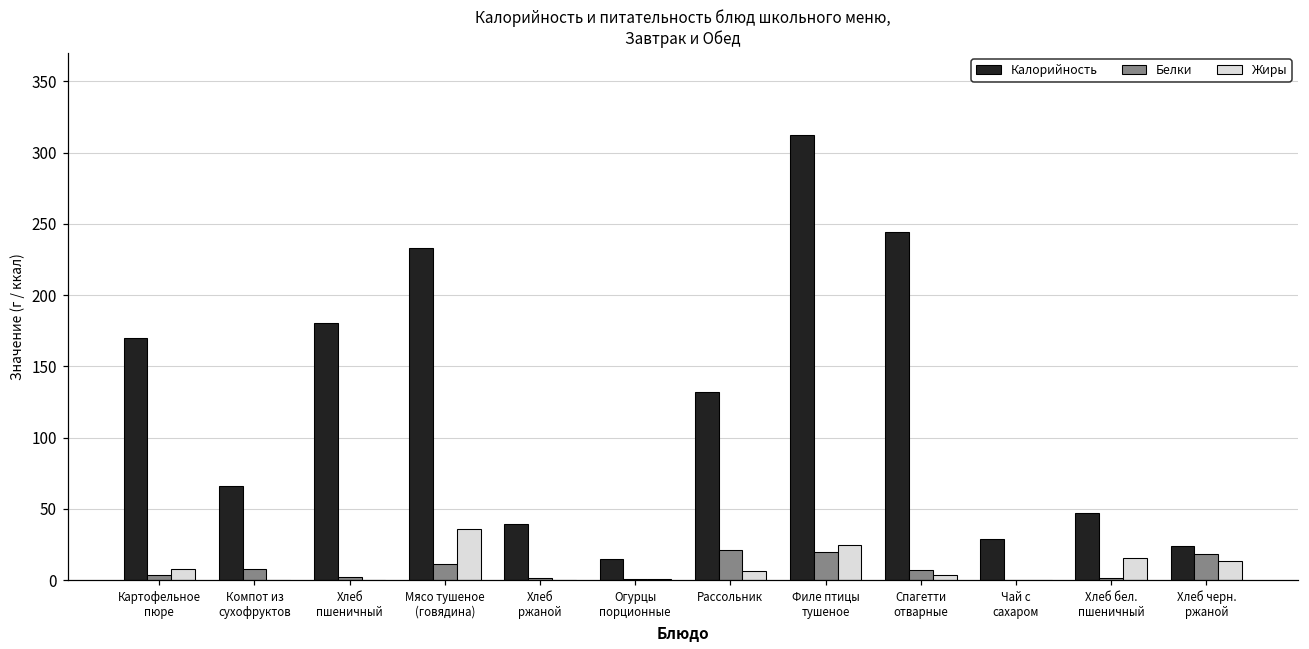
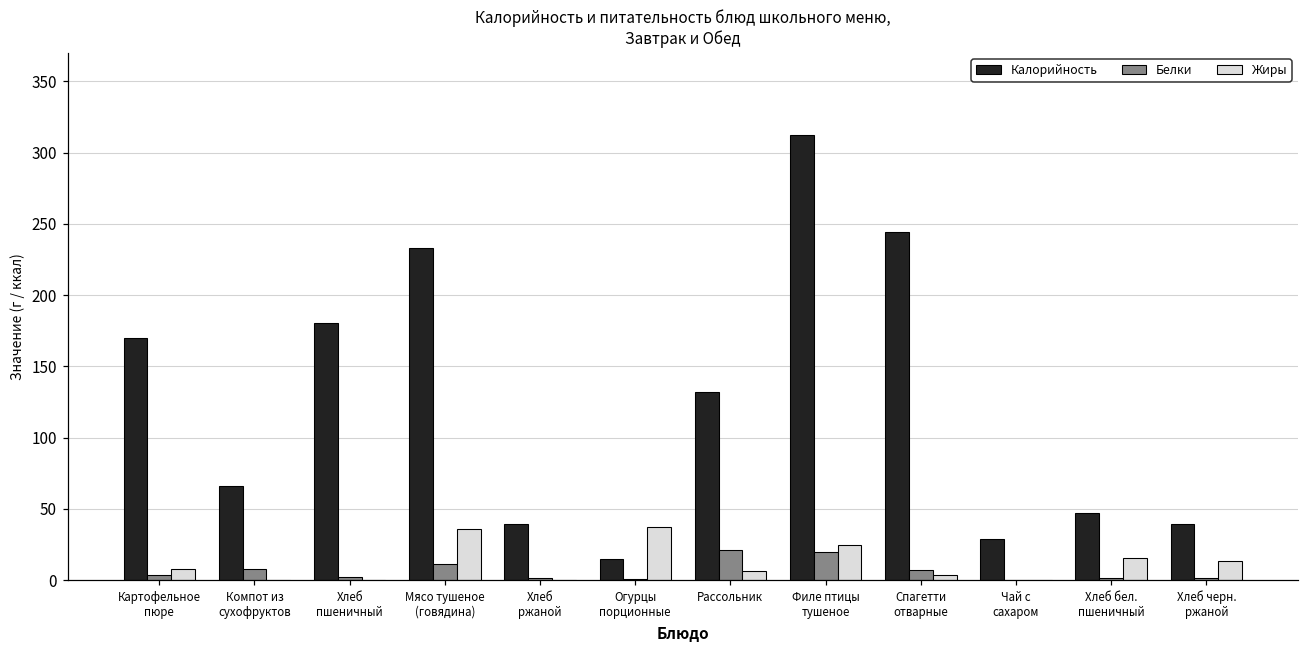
  {
    "Калорийность": {
      "Картофельное пюре": 170,
      "Компот из сухофруктов": 66,
      "Хлеб пшеничный": 181,
      "Мясо тушеное (говядина)": 233,
      "Хлеб ржаной": 40,
      "Огурцы порционные": 15,
      "Рассольник": 132,
      "Филе птицы тушеное": 312,
      "Спагетти отварные": 245,
      "Чай с сахаром": 29,
      "Хлеб бел. пшеничный": 47,
-     "Хлеб черн. ржаной": 24
+     "Хлеб черн. ржаной": 40
    },
    "Белки": {
      "Картофельное пюре": 3,
      "Компот из сухофруктов": 8,
      "Хлеб пшеничный": 2,
      "Мясо тушеное (говядина)": 11,
      "Рассольник": 21,
      "Филе птицы тушеное": 20,
      "Спагетти отварные": 7,
      "Чай с сахаром": 0,
-     "Хлеб черн. ржаной": 18
+     "Хлеб черн. ржаной": 1
    },
    "Жиры": {
      "Картофельное пюре": 8,
      "Компот из сухофруктов": 0,
      "Хлеб пшеничный": 0,
      "Мясо тушеное (говядина)": 36,
-     "Огурцы порционные": 1,
+     "Огурцы порционные": 37,
      "Рассольник": 6,
      "Филе птицы тушеное": 25,
      "Спагетти отварные": 4,
      "Чай с сахаром": 0,
      "Хлеб бел. пшеничный": 16,
      "Хлеб черн. ржаной": 14
    }
  }
